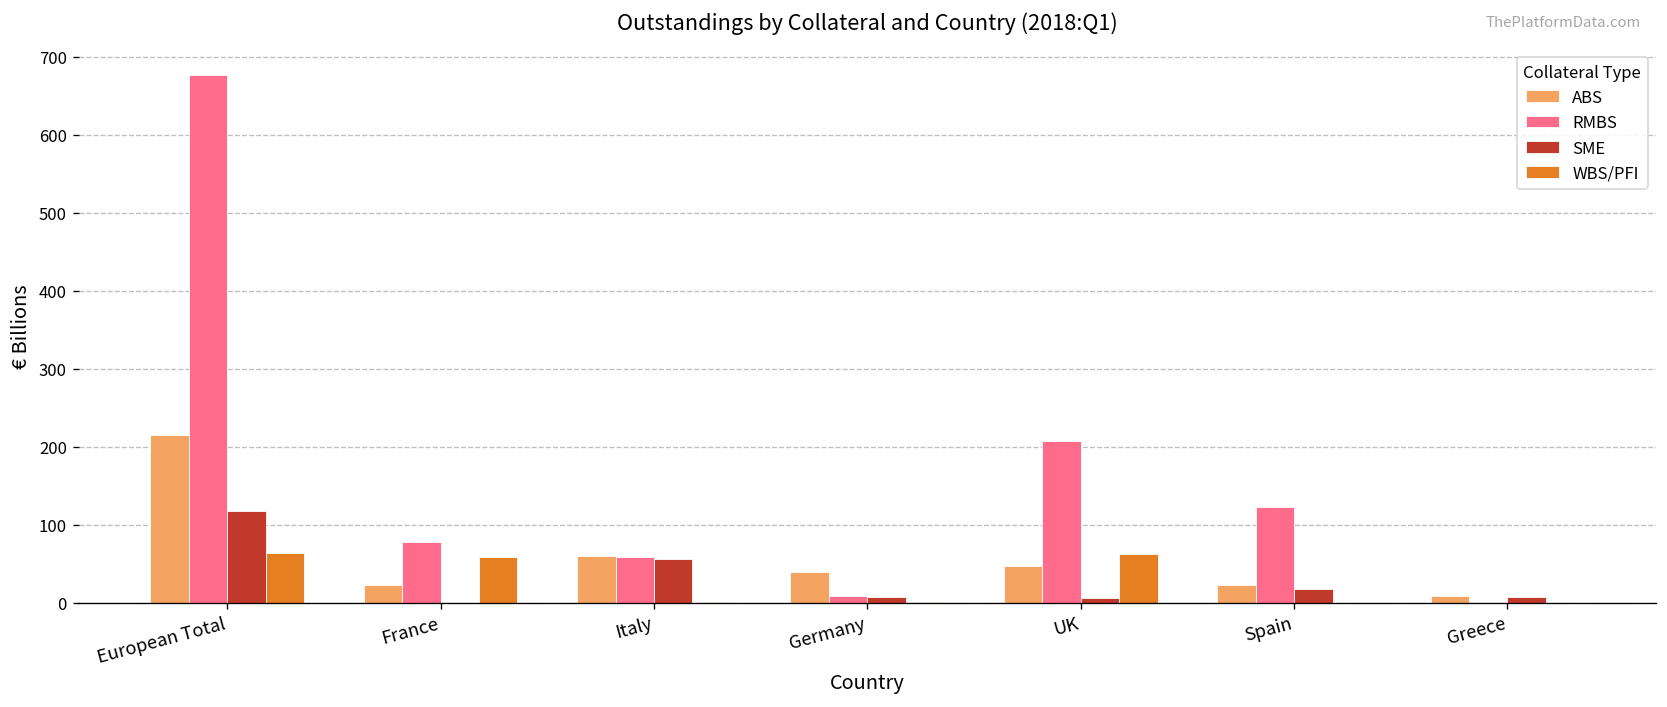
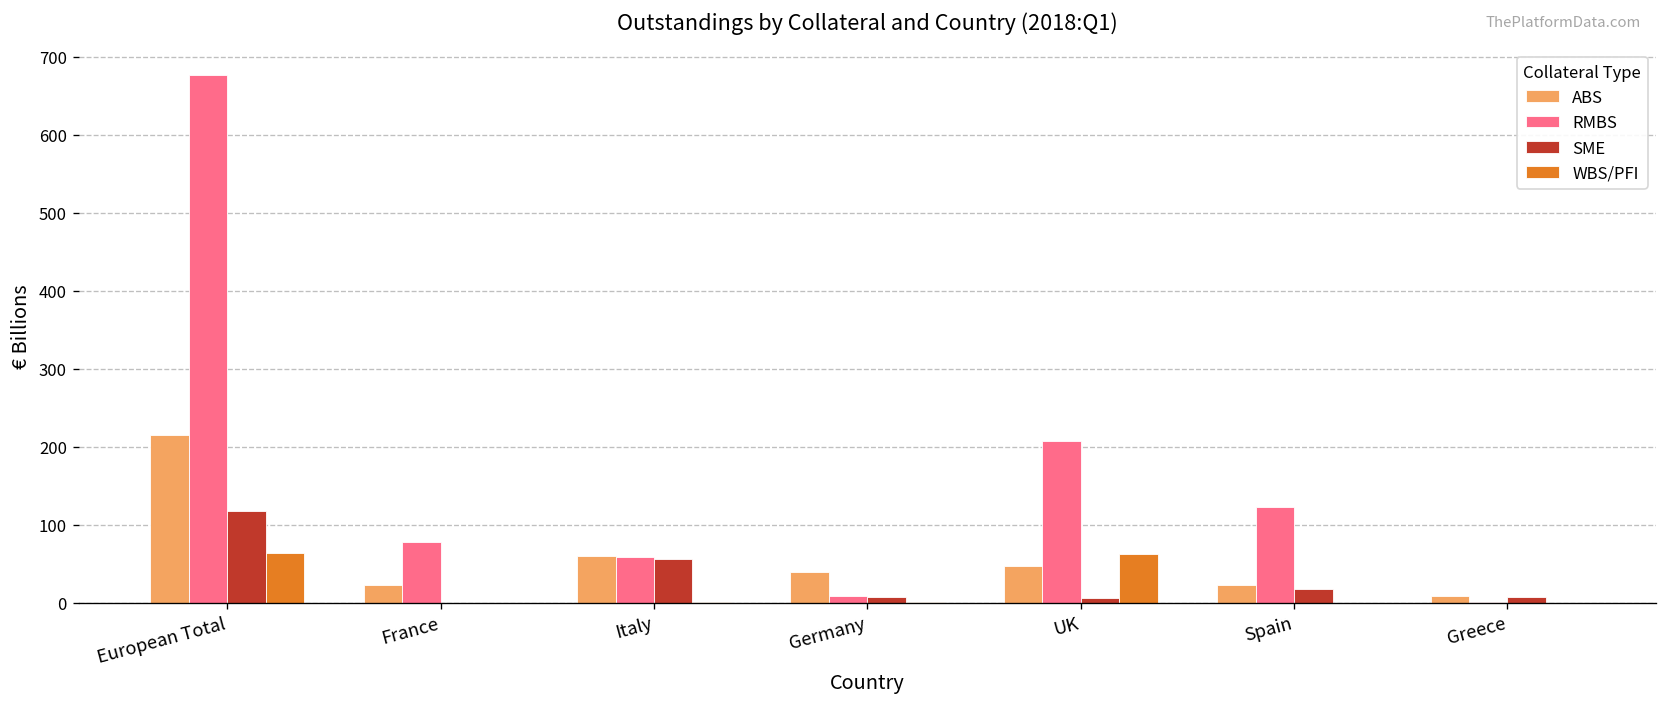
  {
    "ABS": {
      "European Total": 210,
      "France": 20,
      "Italy": 60,
      "Germany": 40,
      "UK": 50,
      "Spain": 20,
      "Greece": 10
    },
    "RMBS": {
      "European Total": 680,
      "France": 80,
      "Italy": 60,
      "Germany": 10,
      "UK": 210,
      "Spain": 120
    },
    "SME": {
      "European Total": 120,
      "Italy": 60,
      "Germany": 10,
      "UK": 10,
      "Spain": 20,
      "Greece": 10
    },
    "WBS/PFI": {
      "European Total": 60,
-     "France": 60,
+     "France": 0,
      "UK": 60,
      "Spain": 0,
      "Greece": 0
    }
  }
